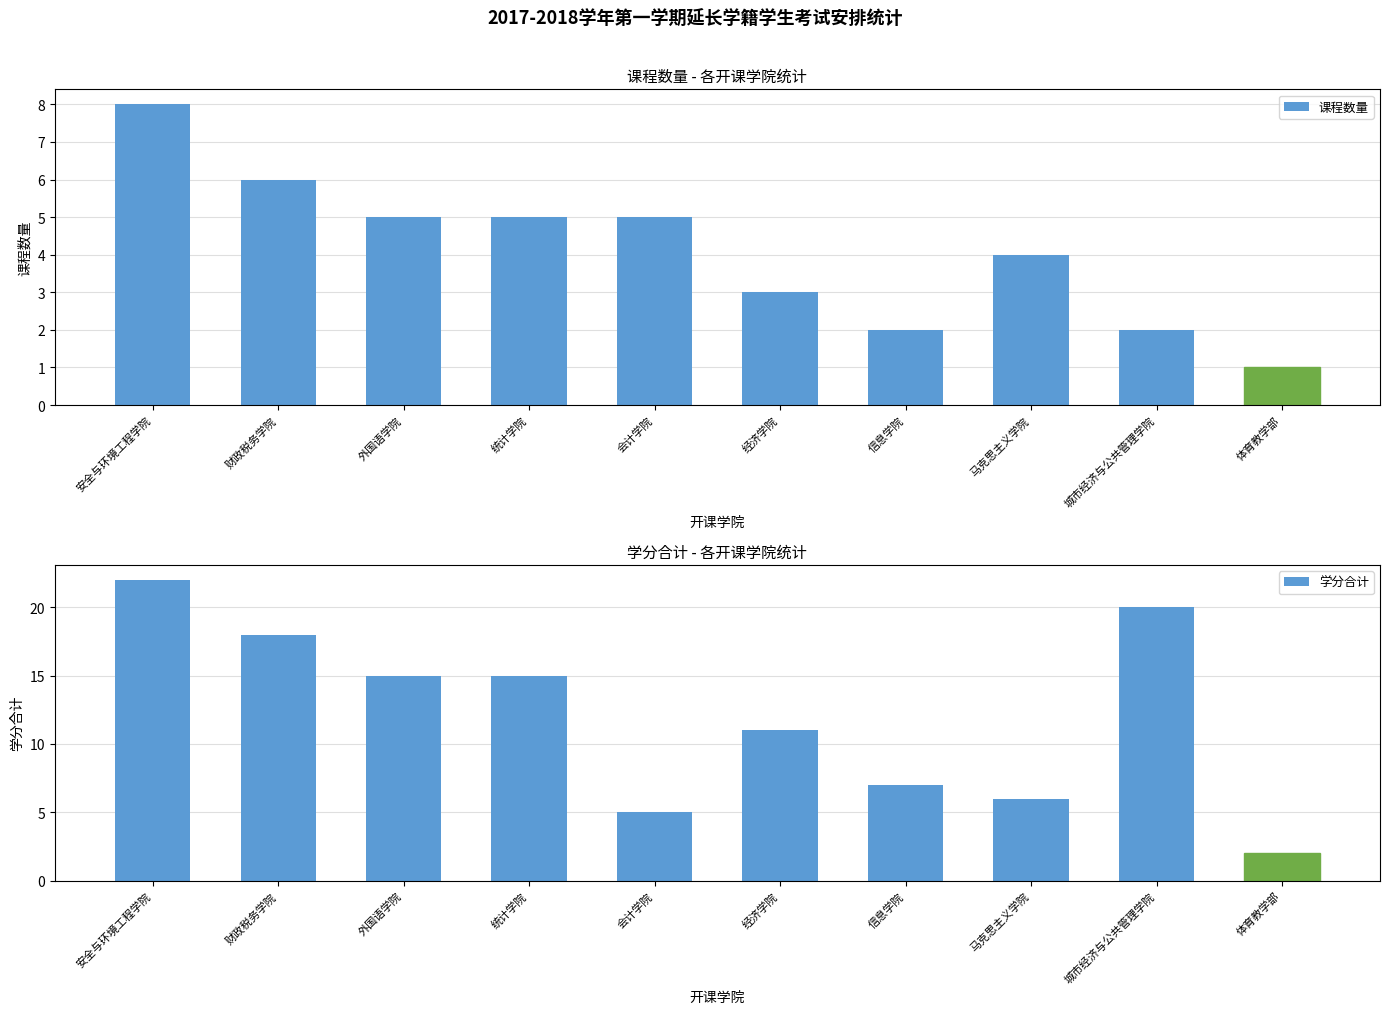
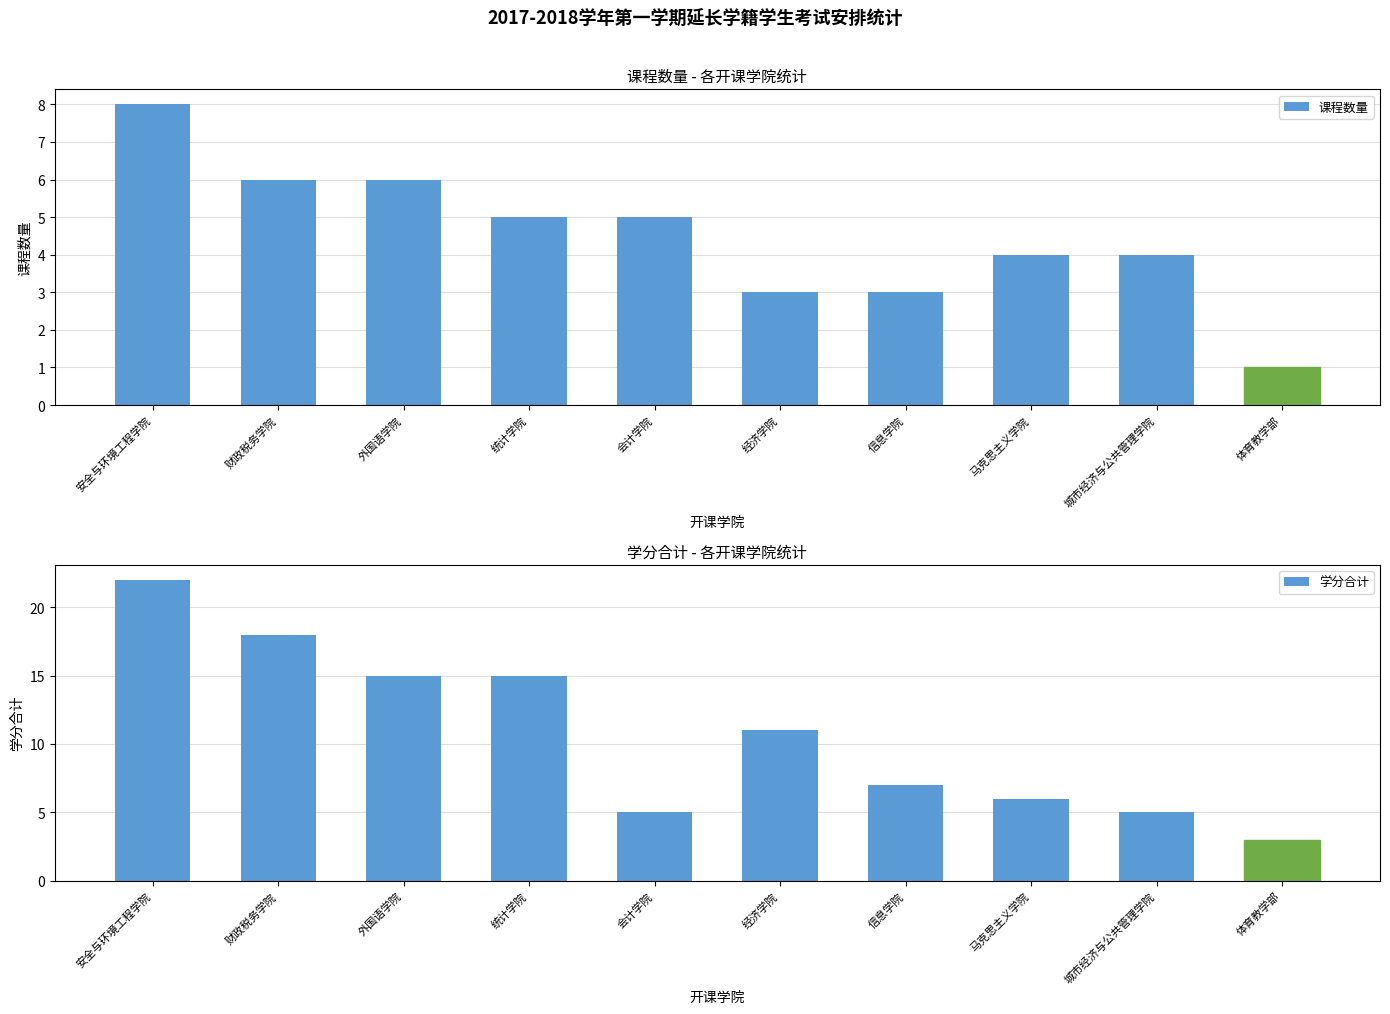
  {
    "课程数量 - 各开课学院统计": {
      "安全与环境工程学院": 8,
      "财政税务学院": 6,
-     "外国语学院": 5,
+     "外国语学院": 6,
      "统计学院": 5,
      "会计学院": 5,
      "经济学院": 3,
-     "信息学院": 2,
+     "信息学院": 3,
      "马克思主义学院": 4,
-     "城市经济与公共管理学院": 2,
+     "城市经济与公共管理学院": 4,
      "体育教学部": 1
    },
    "学分合计 - 各开课学院统计": {
      "安全与环境工程学院": 22,
      "财政税务学院": 18,
      "外国语学院": 15,
      "统计学院": 15,
      "会计学院": 5,
      "经济学院": 11,
      "信息学院": 7,
      "马克思主义学院": 6,
-     "城市经济与公共管理学院": 20,
-     "体育教学部": 2
+     "城市经济与公共管理学院": 5,
+     "体育教学部": 3
    }
  }
